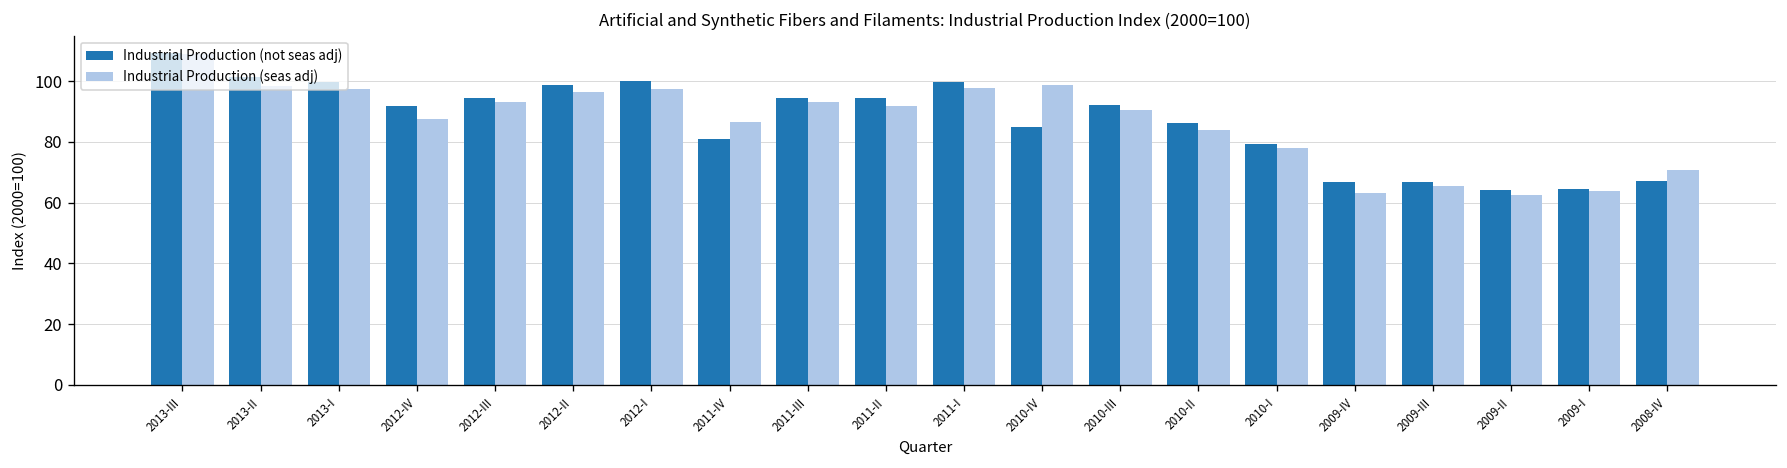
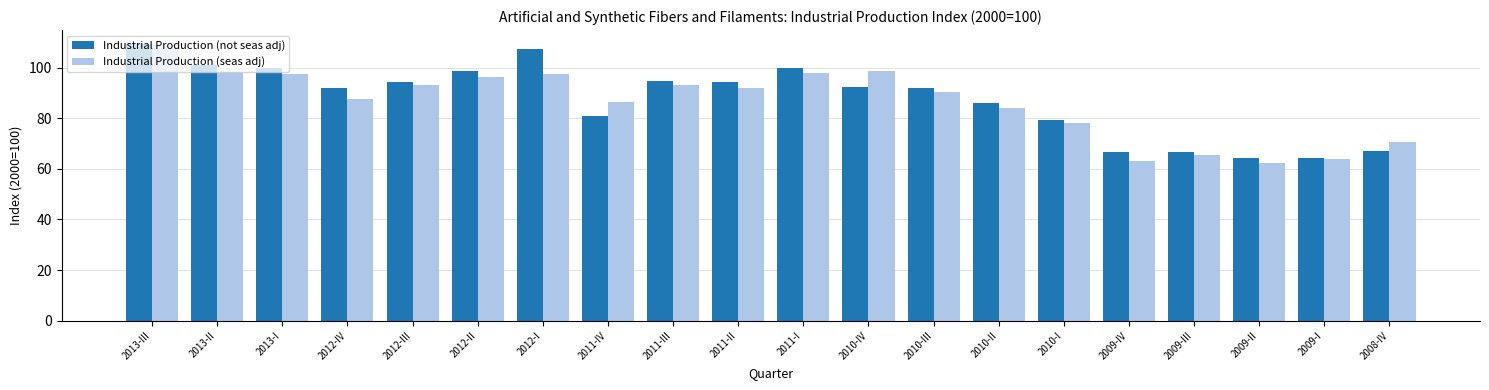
  {
    "Industrial Production (not seas adj)": {
      "2012-IV": 92,
      "2012-III": 94,
      "2012-II": 99,
-     "2012-I": 100,
+     "2012-I": 107,
      "2011-IV": 81,
      "2011-III": 95,
      "2011-II": 94,
      "2011-I": 100,
-     "2010-IV": 85,
+     "2010-IV": 92,
      "2010-III": 92,
      "2010-II": 86,
      "2010-I": 79,
      "2009-IV": 67,
      "2009-III": 67,
      "2009-II": 64,
      "2009-I": 64,
      "2008-IV": 67
    },
    "Industrial Production (seas adj)": {
      "2013-II": 98,
      "2013-I": 97,
      "2012-IV": 88,
      "2012-III": 93,
      "2012-II": 96,
      "2012-I": 97,
      "2011-IV": 86,
      "2011-III": 93,
      "2011-II": 92,
      "2011-I": 98,
      "2010-IV": 99,
      "2010-III": 90,
      "2010-II": 84,
      "2010-I": 78,
      "2009-IV": 63,
      "2009-III": 65,
      "2009-II": 62,
      "2009-I": 64,
      "2008-IV": 71
    }
  }
